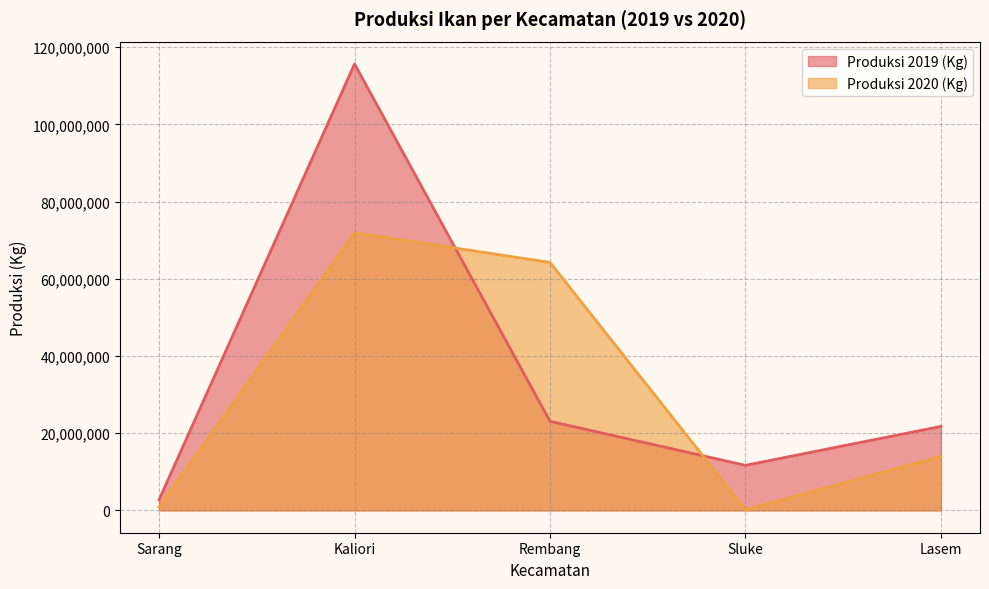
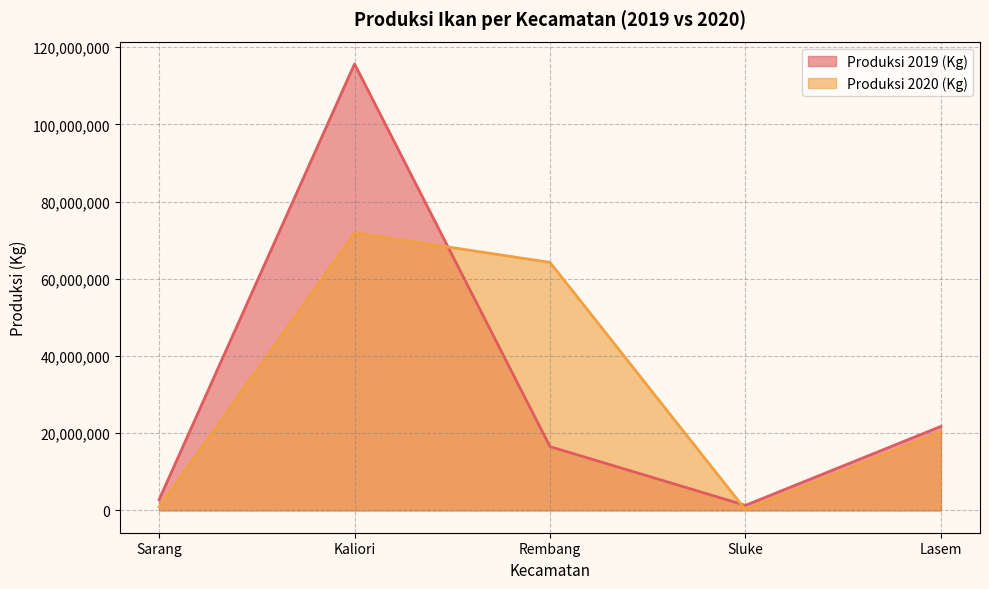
  {
    "Produksi 2019 (Kg)": {
      "Sarang": "3,000,000",
      "Kaliori": "116,000,000",
-     "Rembang": "23,000,000",
-     "Sluke": "12,000,000",
+     "Rembang": "17,000,000",
+     "Sluke": "1,000,000",
      "Lasem": "22,000,000"
    },
    "Produksi 2020 (Kg)": {
      "Sarang": "1,000,000",
      "Kaliori": "72,000,000",
      "Rembang": "64,000,000",
      "Sluke": "0",
-     "Lasem": "14,000,000"
+     "Lasem": "20,000,000"
    }
  }
